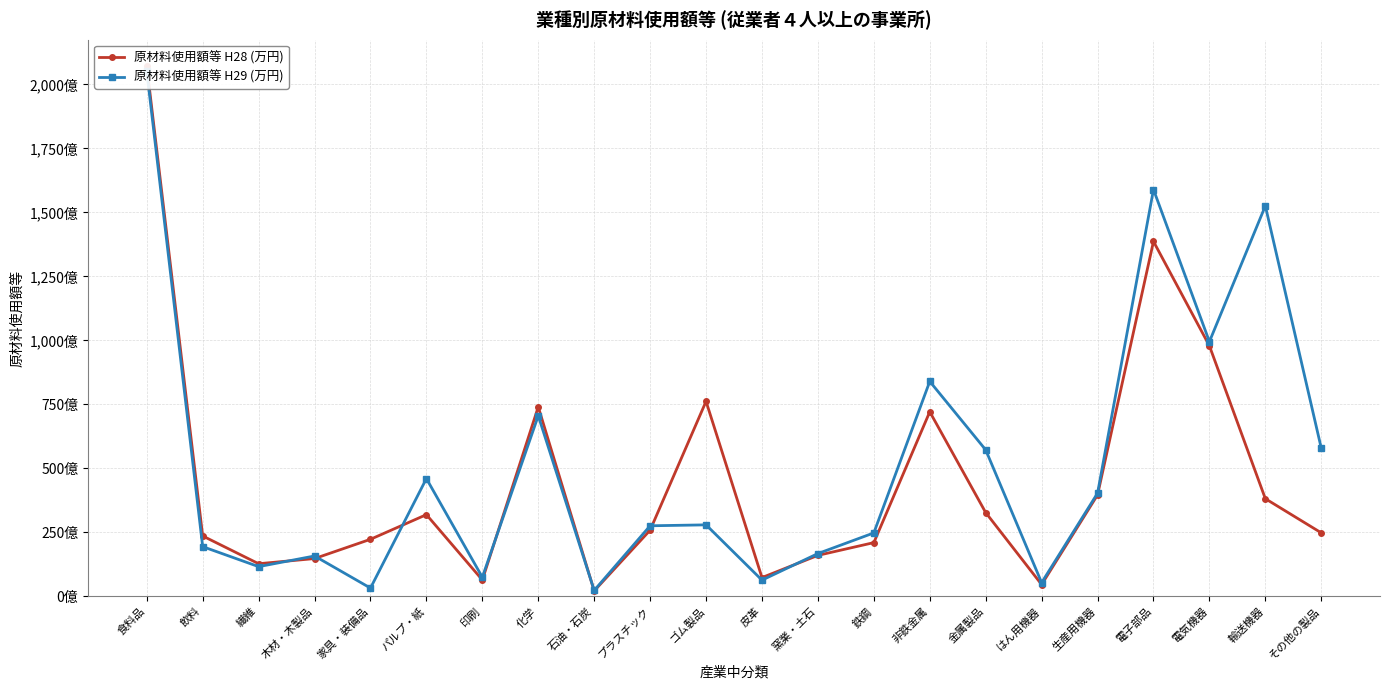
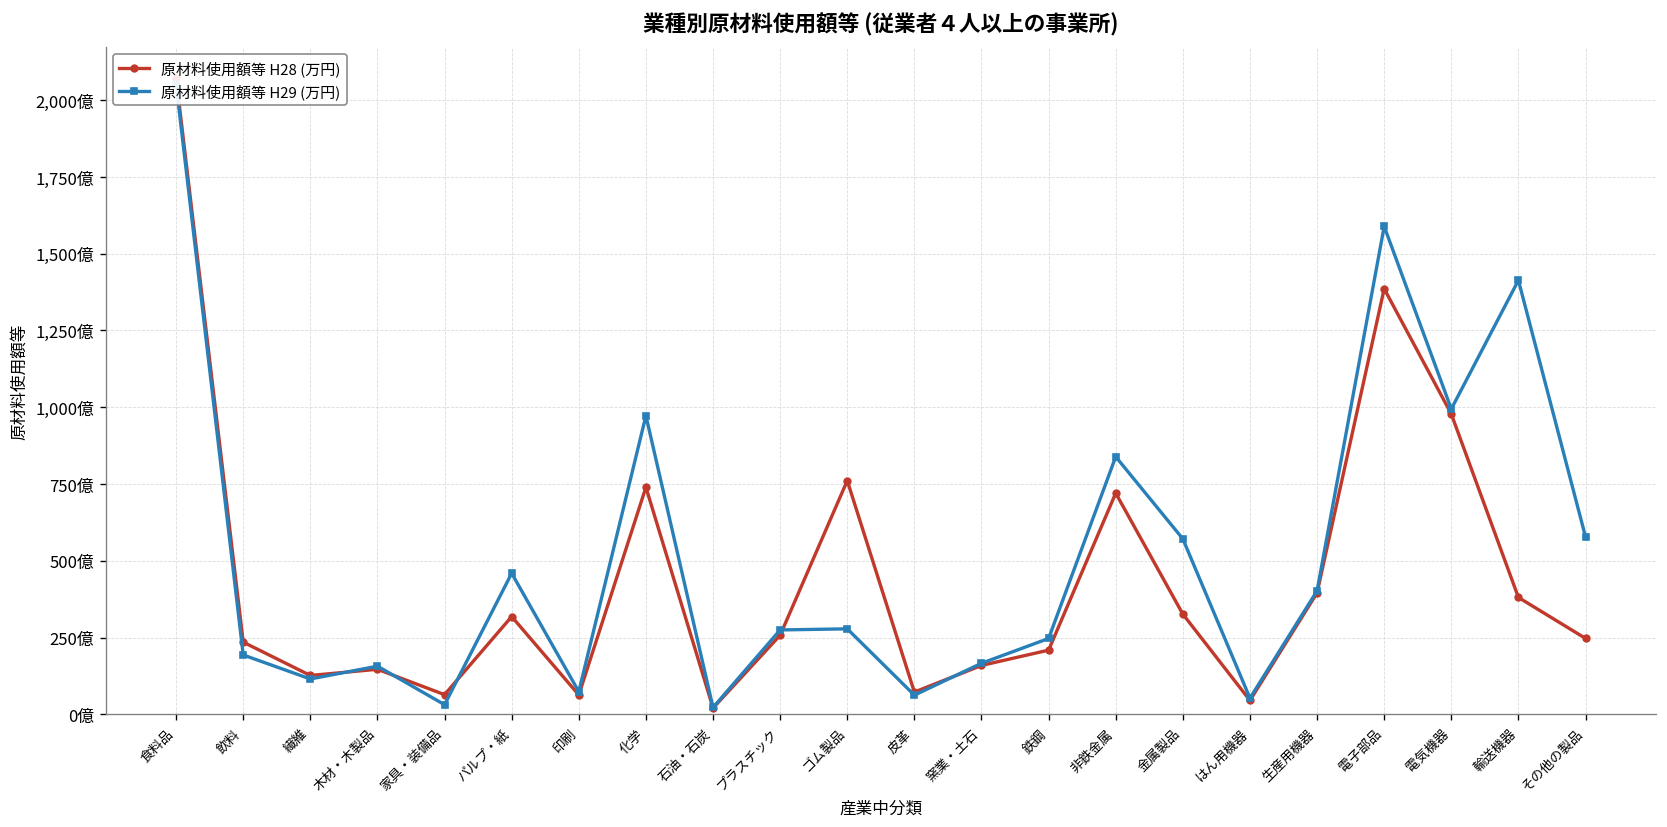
  {
    "原材料使用額等 H28 (万円)": {
      "飲料": "240億",
      "繊維": "130億",
      "木材・木製品": "150億",
-     "家具・装備品": "220億",
+     "家具・装備品": "60億",
      "パルプ・紙": "320億",
      "印刷": "60億",
      "化学": "740億",
      "プラスチック": "260億",
      "ゴム製品": "760億",
      "鉄鋼": "210億",
      "非鉄金属": "720億",
      "金属製品": "330億",
      "電子部品": "1,390億",
      "電気機器": "980億",
      "輸送機器": "380億",
      "その他の製品": "250億"
    },
    "原材料使用額等 H29 (万円)": {
      "飲料": "190億",
      "繊維": "120億",
      "木材・木製品": "160億",
      "家具・装備品": "30億",
      "パルプ・紙": "460億",
      "印刷": "70億",
-     "化学": "700億",
+     "化学": "970億",
      "プラスチック": "270億",
      "ゴム製品": "280億",
      "鉄鋼": "250億",
      "非鉄金属": "840億",
      "金属製品": "570億",
      "電子部品": "1,590億",
      "電気機器": "990億",
-     "輸送機器": "1,520億",
+     "輸送機器": "1,410億",
      "その他の製品": "580億"
    }
  }
